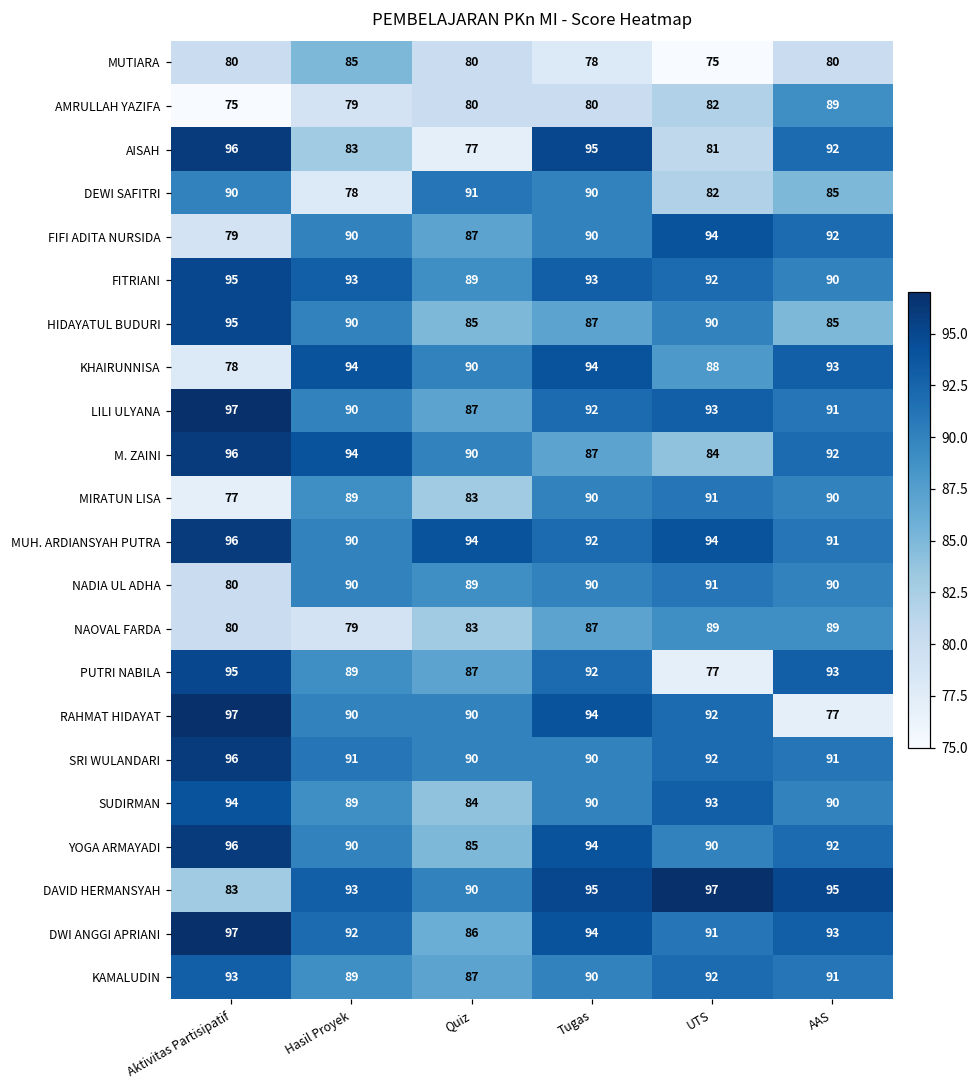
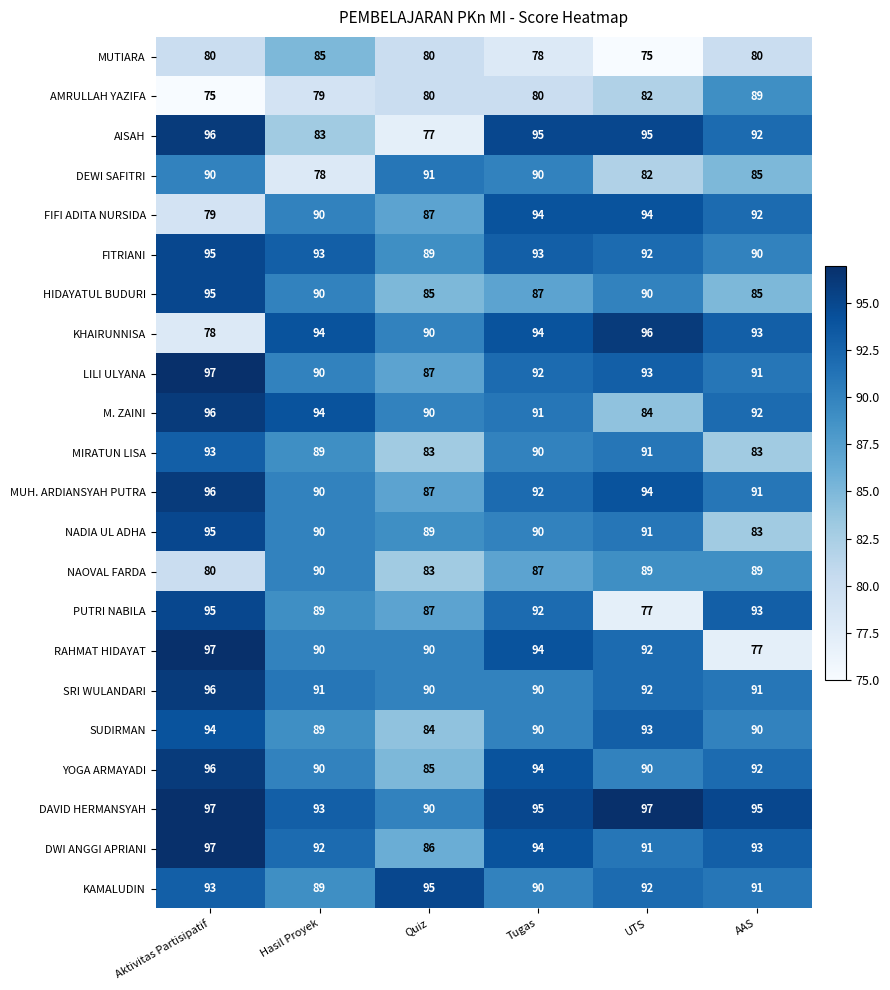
  {
    "MUTIARA": {
      "Aktivitas Partisipatif": 80,
      "Hasil Proyek": 85,
      "Quiz": 80,
      "Tugas": 78,
      "UTS": 75,
      "AAS": 80
    },
    "AMRULLAH YAZIFA": {
      "Aktivitas Partisipatif": 75,
      "Hasil Proyek": 79,
      "Quiz": 80,
      "Tugas": 80,
      "UTS": 82,
      "AAS": 89
    },
    "AISAH": {
      "Aktivitas Partisipatif": 96,
      "Hasil Proyek": 83,
      "Quiz": 77,
      "Tugas": 95,
-     "UTS": 81,
+     "UTS": 95,
      "AAS": 92
    },
    "DEWI SAFITRI": {
      "Aktivitas Partisipatif": 90,
      "Hasil Proyek": 78,
      "Quiz": 91,
      "Tugas": 90,
      "UTS": 82,
      "AAS": 85
    },
    "FIFI ADITA NURSIDA": {
      "Aktivitas Partisipatif": 79,
      "Hasil Proyek": 90,
      "Quiz": 87,
-     "Tugas": 90,
+     "Tugas": 94,
      "UTS": 94,
      "AAS": 92
    },
    "FITRIANI": {
      "Aktivitas Partisipatif": 95,
      "Hasil Proyek": 93,
      "Quiz": 89,
      "Tugas": 93,
      "UTS": 92,
      "AAS": 90
    },
    "HIDAYATUL BUDURI": {
      "Aktivitas Partisipatif": 95,
      "Hasil Proyek": 90,
      "Quiz": 85,
      "Tugas": 87,
      "UTS": 90,
      "AAS": 85
    },
    "KHAIRUNNISA": {
      "Aktivitas Partisipatif": 78,
      "Hasil Proyek": 94,
      "Quiz": 90,
      "Tugas": 94,
-     "UTS": 88,
+     "UTS": 96,
      "AAS": 93
    },
    "LILI ULYANA": {
      "Aktivitas Partisipatif": 97,
      "Hasil Proyek": 90,
      "Quiz": 87,
      "Tugas": 92,
      "UTS": 93,
      "AAS": 91
    },
    "M. ZAINI": {
      "Aktivitas Partisipatif": 96,
      "Hasil Proyek": 94,
      "Quiz": 90,
-     "Tugas": 87,
+     "Tugas": 91,
      "UTS": 84,
      "AAS": 92
    },
    "MIRATUN LISA": {
-     "Aktivitas Partisipatif": 77,
+     "Aktivitas Partisipatif": 93,
      "Hasil Proyek": 89,
      "Quiz": 83,
      "Tugas": 90,
      "UTS": 91,
-     "AAS": 90
+     "AAS": 83
    },
    "MUH. ARDIANSYAH PUTRA": {
      "Aktivitas Partisipatif": 96,
      "Hasil Proyek": 90,
-     "Quiz": 94,
+     "Quiz": 87,
      "Tugas": 92,
      "UTS": 94,
      "AAS": 91
    },
    "NADIA UL ADHA": {
-     "Aktivitas Partisipatif": 80,
+     "Aktivitas Partisipatif": 95,
      "Hasil Proyek": 90,
      "Quiz": 89,
      "Tugas": 90,
      "UTS": 91,
-     "AAS": 90
+     "AAS": 83
    },
    "NAOVAL FARDA": {
      "Aktivitas Partisipatif": 80,
-     "Hasil Proyek": 79,
+     "Hasil Proyek": 90,
      "Quiz": 83,
      "Tugas": 87,
      "UTS": 89,
      "AAS": 89
    },
    "PUTRI NABILA": {
      "Aktivitas Partisipatif": 95,
      "Hasil Proyek": 89,
      "Quiz": 87,
      "Tugas": 92,
      "UTS": 77,
      "AAS": 93
    },
    "RAHMAT HIDAYAT": {
      "Aktivitas Partisipatif": 97,
      "Hasil Proyek": 90,
      "Quiz": 90,
      "Tugas": 94,
      "UTS": 92,
      "AAS": 77
    },
    "SRI WULANDARI": {
      "Aktivitas Partisipatif": 96,
      "Hasil Proyek": 91,
      "Quiz": 90,
      "Tugas": 90,
      "UTS": 92,
      "AAS": 91
    },
    "SUDIRMAN": {
      "Aktivitas Partisipatif": 94,
      "Hasil Proyek": 89,
      "Quiz": 84,
      "Tugas": 90,
      "UTS": 93,
      "AAS": 90
    },
    "YOGA ARMAYADI": {
      "Aktivitas Partisipatif": 96,
      "Hasil Proyek": 90,
      "Quiz": 85,
      "Tugas": 94,
      "UTS": 90,
      "AAS": 92
    },
    "DAVID HERMANSYAH": {
-     "Aktivitas Partisipatif": 83,
+     "Aktivitas Partisipatif": 97,
      "Hasil Proyek": 93,
      "Quiz": 90,
      "Tugas": 95,
      "UTS": 97,
      "AAS": 95
    },
    "DWI ANGGI APRIANI": {
      "Aktivitas Partisipatif": 97,
      "Hasil Proyek": 92,
      "Quiz": 86,
      "Tugas": 94,
      "UTS": 91,
      "AAS": 93
    },
    "KAMALUDIN": {
      "Aktivitas Partisipatif": 93,
      "Hasil Proyek": 89,
-     "Quiz": 87,
+     "Quiz": 95,
      "Tugas": 90,
      "UTS": 92,
      "AAS": 91
    }
  }
